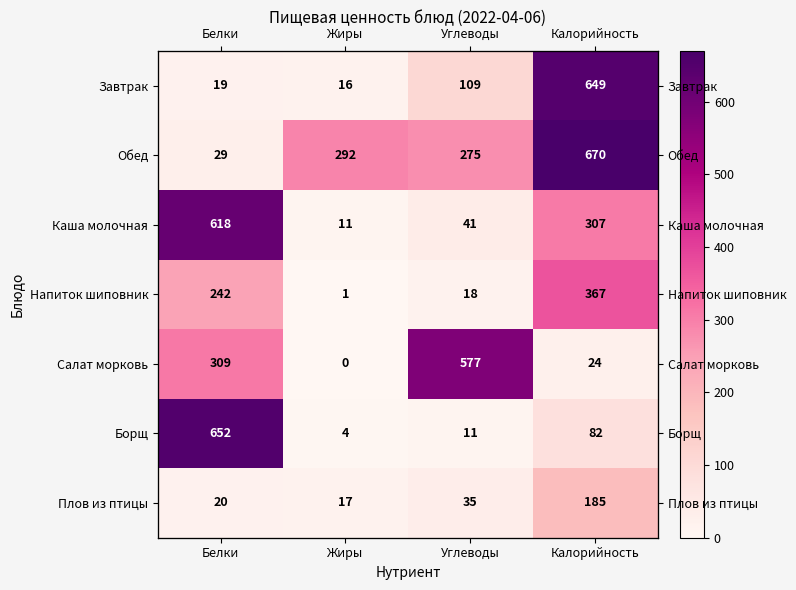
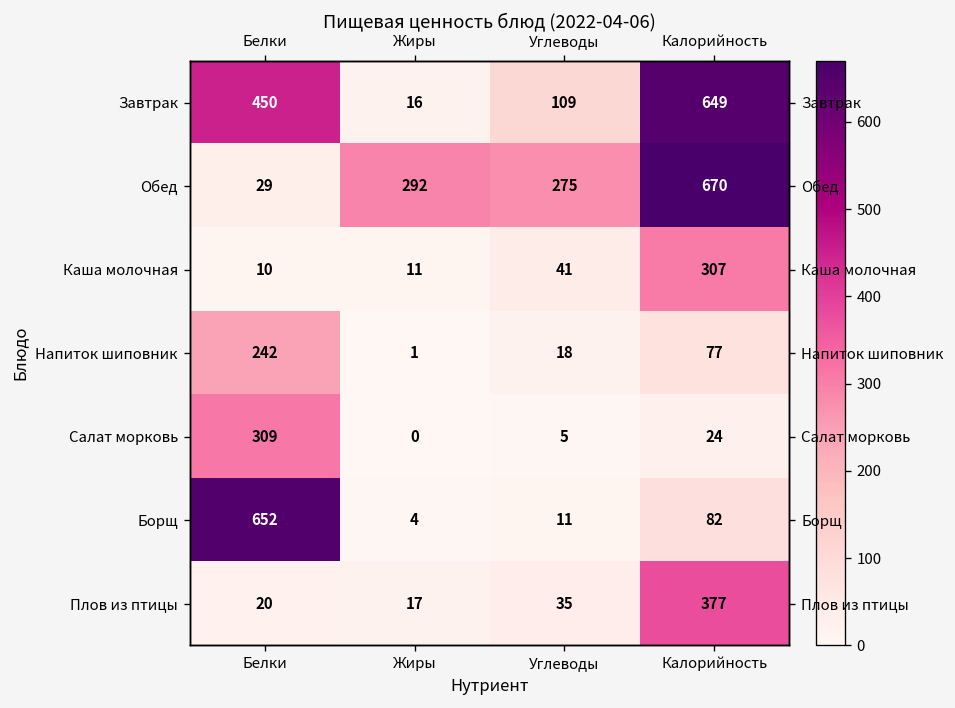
  {
    "Завтрак": {
-     "Белки": 19,
+     "Белки": 450,
      "Жиры": 16,
      "Углеводы": 109,
      "Калорийность": 649
    },
    "Обед": {
      "Белки": 29,
      "Жиры": 292,
      "Углеводы": 275,
      "Калорийность": 670
    },
    "Каша молочная": {
-     "Белки": 618,
+     "Белки": 10,
      "Жиры": 11,
      "Углеводы": 41,
      "Калорийность": 307
    },
    "Напиток шиповник": {
      "Белки": 242,
      "Жиры": 1,
      "Углеводы": 18,
-     "Калорийность": 367
+     "Калорийность": 77
    },
    "Салат морковь": {
      "Белки": 309,
      "Жиры": 0,
-     "Углеводы": 577,
+     "Углеводы": 5,
      "Калорийность": 24
    },
    "Борщ": {
      "Белки": 652,
      "Жиры": 4,
      "Углеводы": 11,
      "Калорийность": 82
    },
    "Плов из птицы": {
      "Белки": 20,
      "Жиры": 17,
      "Углеводы": 35,
-     "Калорийность": 185
+     "Калорийность": 377
    }
  }
